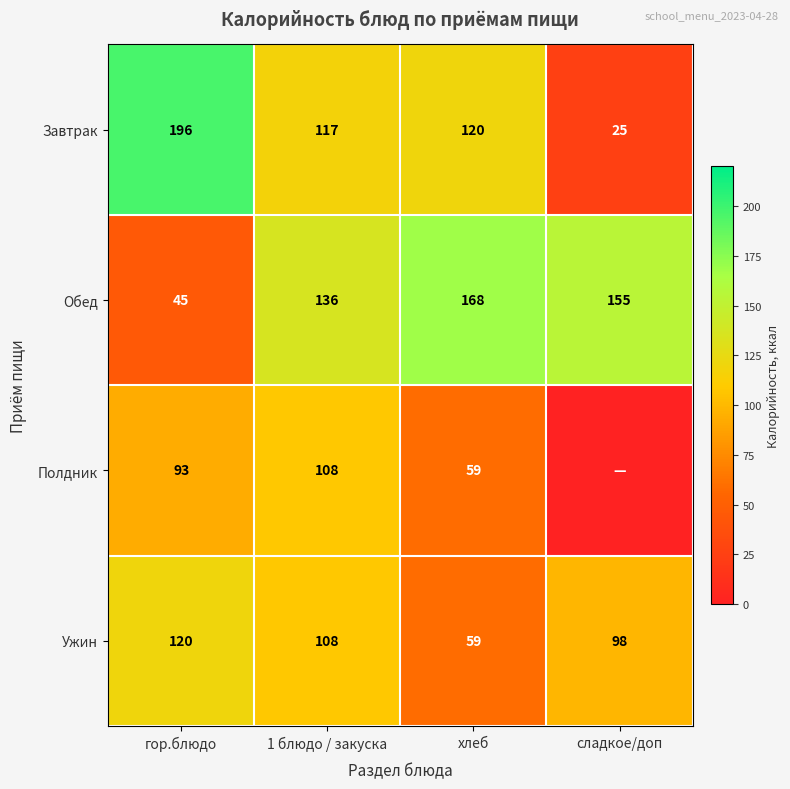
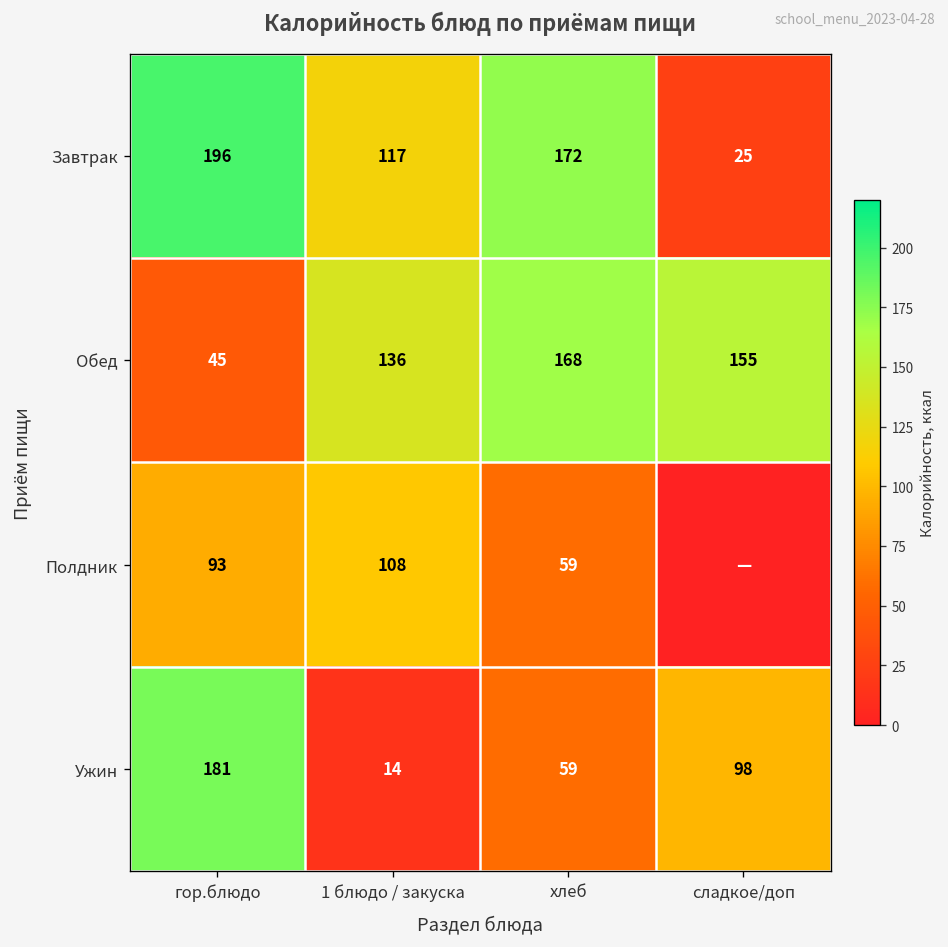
  {
    "Завтрак": {
      "гор.блюдо": 196,
      "1 блюдо / закуска": 117,
-     "хлеб": 120,
+     "хлеб": 172,
      "сладкое/доп": 25
    },
    "Обед": {
      "гор.блюдо": 45,
      "1 блюдо / закуска": 136,
      "хлеб": 168,
      "сладкое/доп": 155
    },
    "Полдник": {
      "гор.блюдо": 93,
      "1 блюдо / закуска": 108,
      "хлеб": 59
    },
    "Ужин": {
-     "гор.блюдо": 120,
-     "1 блюдо / закуска": 108,
+     "гор.блюдо": 181,
+     "1 блюдо / закуска": 14,
      "хлеб": 59,
      "сладкое/доп": 98
    }
  }
